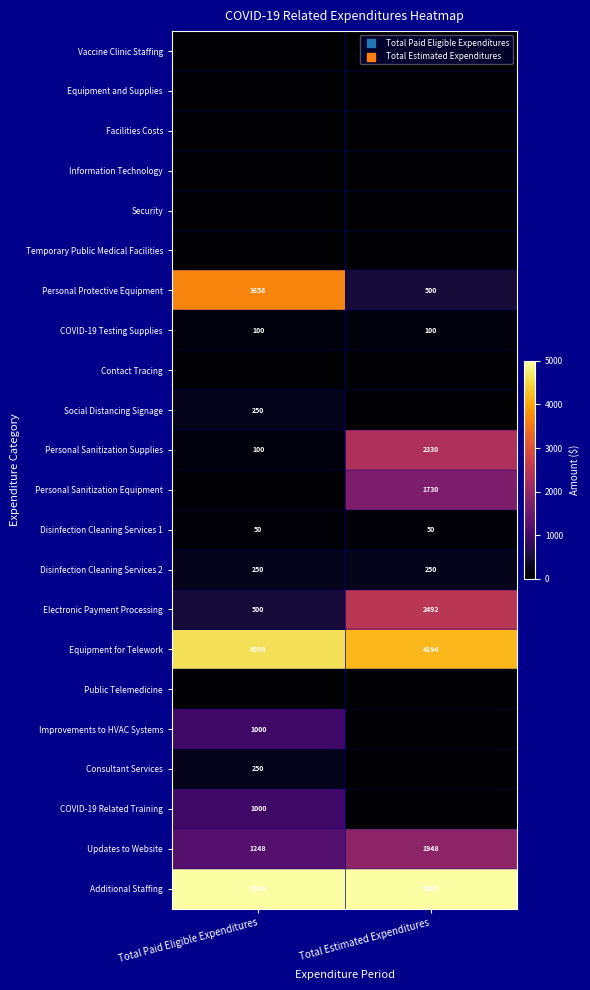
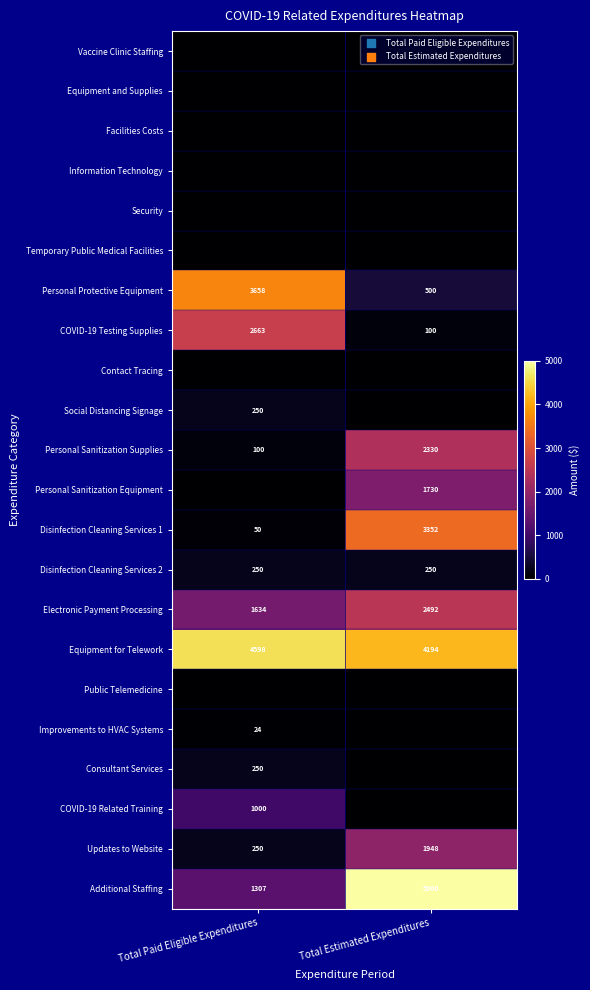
  {
    "Personal Protective Equipment": {
      "Total Paid Eligible Expenditures": 3658,
      "Total Estimated Expenditures": 500
    },
    "COVID-19 Testing Supplies": {
-     "Total Paid Eligible Expenditures": 100,
+     "Total Paid Eligible Expenditures": 2663,
      "Total Estimated Expenditures": 100
    },
    "Social Distancing Signage": {
      "Total Paid Eligible Expenditures": 250
    },
    "Personal Sanitization Supplies": {
      "Total Paid Eligible Expenditures": 100,
      "Total Estimated Expenditures": 2330
    },
    "Personal Sanitization Equipment": {
      "Total Estimated Expenditures": 1730
    },
    "Disinfection Cleaning Services 1": {
      "Total Paid Eligible Expenditures": 50,
-     "Total Estimated Expenditures": 50
+     "Total Estimated Expenditures": 3352
    },
    "Disinfection Cleaning Services 2": {
      "Total Paid Eligible Expenditures": 250,
      "Total Estimated Expenditures": 250
    },
    "Electronic Payment Processing": {
-     "Total Paid Eligible Expenditures": 500,
+     "Total Paid Eligible Expenditures": 1634,
      "Total Estimated Expenditures": 2492
    },
    "Equipment for Telework": {
      "Total Paid Eligible Expenditures": 4598,
      "Total Estimated Expenditures": 4194
    },
    "Improvements to HVAC Systems": {
-     "Total Paid Eligible Expenditures": 1000
+     "Total Paid Eligible Expenditures": 24
    },
    "Consultant Services": {
      "Total Paid Eligible Expenditures": 250
    },
    "COVID-19 Related Training": {
      "Total Paid Eligible Expenditures": 1000
    },
    "Updates to Website": {
-     "Total Paid Eligible Expenditures": 1248,
+     "Total Paid Eligible Expenditures": 250,
      "Total Estimated Expenditures": 1948
    },
    "Additional Staffing": {
-     "Total Paid Eligible Expenditures": 5000,
+     "Total Paid Eligible Expenditures": 1307,
      "Total Estimated Expenditures": 5000
    }
  }
